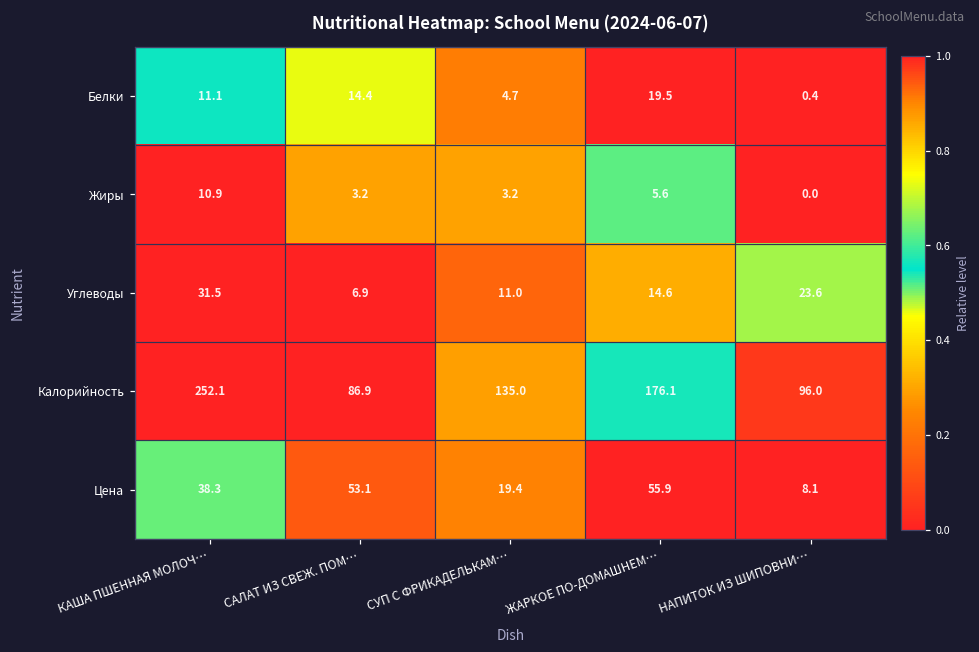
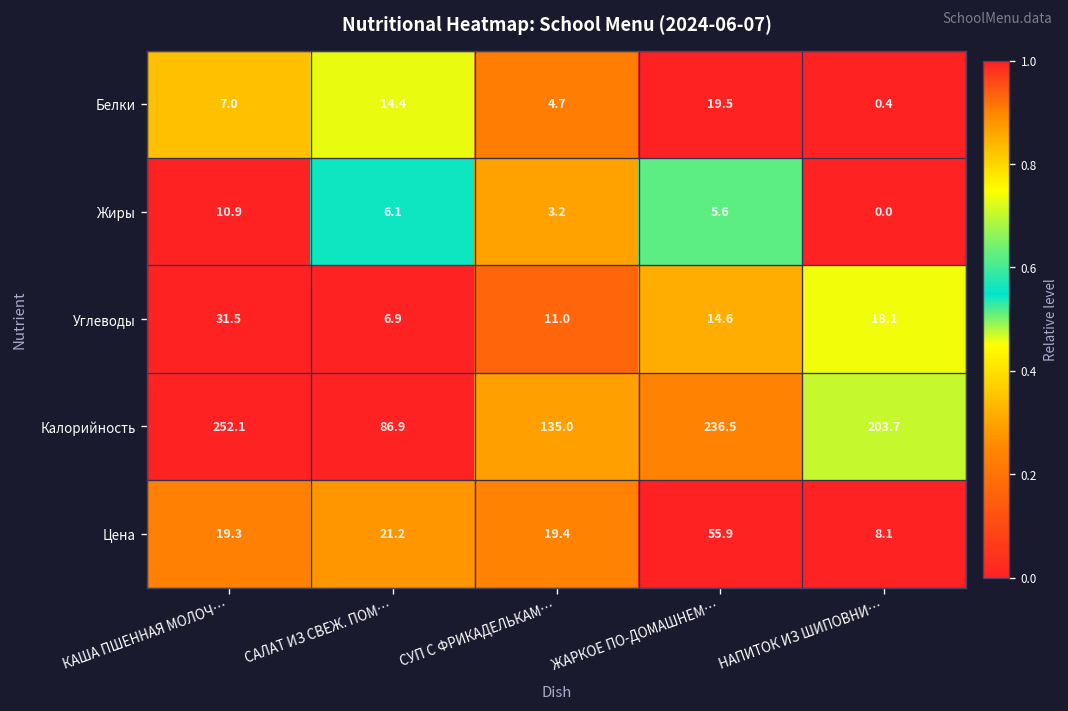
  {
    "Белки": {
-     "КАША ПШЕННАЯ МОЛОЧ…": 11.1,
+     "КАША ПШЕННАЯ МОЛОЧ…": 7.0,
      "САЛАТ ИЗ СВЕЖ. ПОМ…": 14.4,
      "СУП С ФРИКАДЕЛЬКАМ…": 4.7,
      "ЖАРКОЕ ПО-ДОМАШНЕМ…": 19.5,
      "НАПИТОК ИЗ ШИПОВНИ…": 0.4
    },
    "Жиры": {
      "КАША ПШЕННАЯ МОЛОЧ…": 10.9,
-     "САЛАТ ИЗ СВЕЖ. ПОМ…": 3.2,
+     "САЛАТ ИЗ СВЕЖ. ПОМ…": 6.1,
      "СУП С ФРИКАДЕЛЬКАМ…": 3.2,
      "ЖАРКОЕ ПО-ДОМАШНЕМ…": 5.6,
      "НАПИТОК ИЗ ШИПОВНИ…": 0.0
    },
    "Углеводы": {
      "КАША ПШЕННАЯ МОЛОЧ…": 31.5,
      "САЛАТ ИЗ СВЕЖ. ПОМ…": 6.9,
      "СУП С ФРИКАДЕЛЬКАМ…": 11.0,
      "ЖАРКОЕ ПО-ДОМАШНЕМ…": 14.6,
-     "НАПИТОК ИЗ ШИПОВНИ…": 23.6
+     "НАПИТОК ИЗ ШИПОВНИ…": 18.1
    },
    "Калорийность": {
      "КАША ПШЕННАЯ МОЛОЧ…": 252.1,
      "САЛАТ ИЗ СВЕЖ. ПОМ…": 86.9,
      "СУП С ФРИКАДЕЛЬКАМ…": 135.0,
-     "ЖАРКОЕ ПО-ДОМАШНЕМ…": 176.1,
-     "НАПИТОК ИЗ ШИПОВНИ…": 96.0
+     "ЖАРКОЕ ПО-ДОМАШНЕМ…": 236.5,
+     "НАПИТОК ИЗ ШИПОВНИ…": 203.7
    },
    "Цена": {
-     "КАША ПШЕННАЯ МОЛОЧ…": 38.3,
-     "САЛАТ ИЗ СВЕЖ. ПОМ…": 53.1,
+     "КАША ПШЕННАЯ МОЛОЧ…": 19.3,
+     "САЛАТ ИЗ СВЕЖ. ПОМ…": 21.2,
      "СУП С ФРИКАДЕЛЬКАМ…": 19.4,
      "ЖАРКОЕ ПО-ДОМАШНЕМ…": 55.9,
      "НАПИТОК ИЗ ШИПОВНИ…": 8.1
    }
  }
